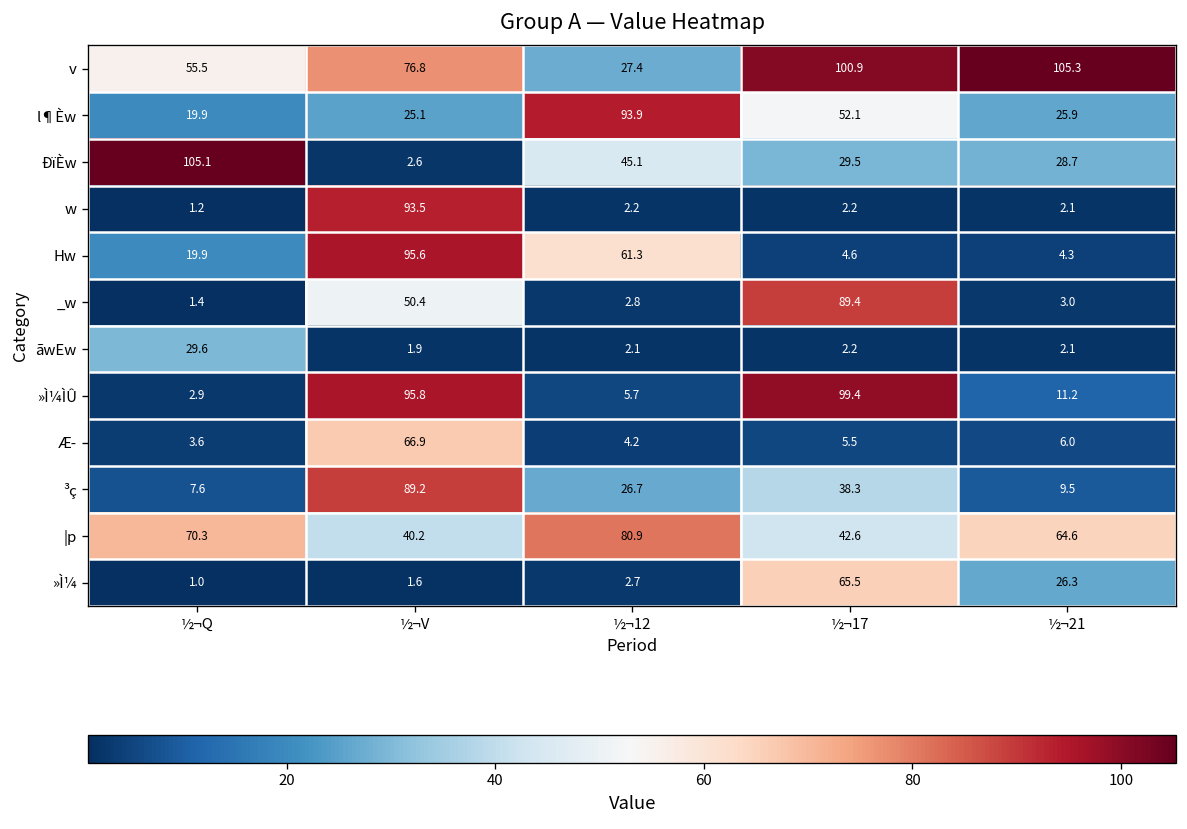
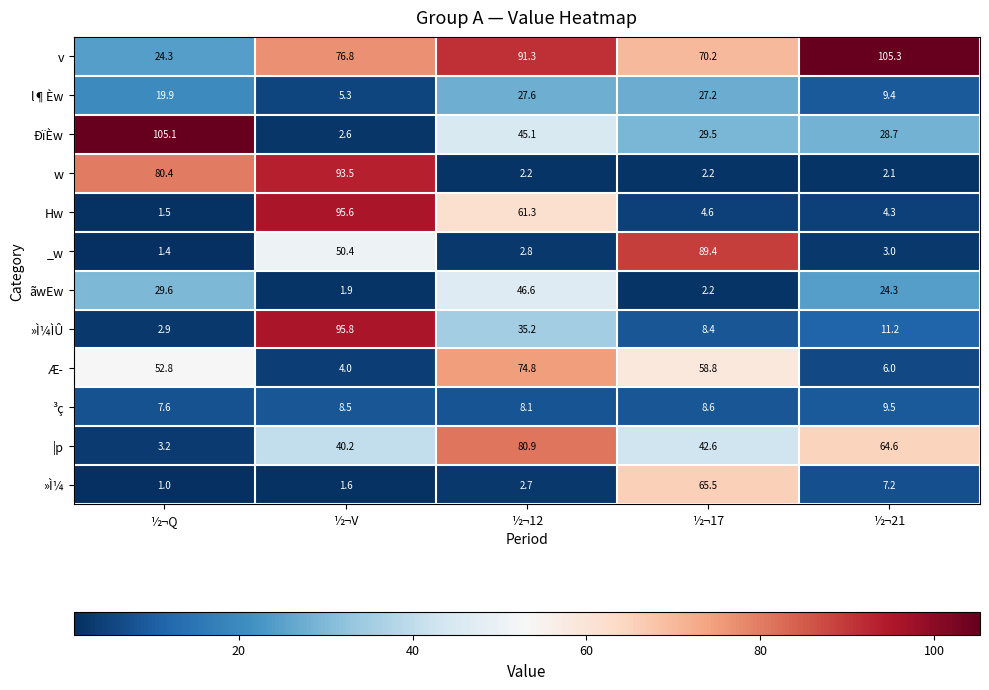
  {
    "v": {
-     "½¬Q": 55.5,
+     "½¬Q": 24.3,
      "½¬V": 76.8,
-     "½¬12": 27.4,
-     "½¬17": 100.9,
+     "½¬12": 91.3,
+     "½¬17": 70.2,
      "½¬21": 105.3
    },
    "l¶Èw": {
      "½¬Q": 19.9,
-     "½¬V": 25.1,
-     "½¬12": 93.9,
-     "½¬17": 52.1,
-     "½¬21": 25.9
+     "½¬V": 5.3,
+     "½¬12": 27.6,
+     "½¬17": 27.2,
+     "½¬21": 9.4
    },
    "ÐïÈw": {
      "½¬Q": 105.1,
      "½¬V": 2.6,
      "½¬12": 45.1,
      "½¬17": 29.5,
      "½¬21": 28.7
    },
    "w": {
-     "½¬Q": 1.2,
+     "½¬Q": 80.4,
      "½¬V": 93.5,
      "½¬12": 2.2,
      "½¬17": 2.2,
      "½¬21": 2.1
    },
    "Hw": {
-     "½¬Q": 19.9,
+     "½¬Q": 1.5,
      "½¬V": 95.6,
      "½¬12": 61.3,
      "½¬17": 4.6,
      "½¬21": 4.3
    },
    "_w": {
      "½¬Q": 1.4,
      "½¬V": 50.4,
      "½¬12": 2.8,
      "½¬17": 89.4,
      "½¬21": 3.0
    },
    "ãwEw": {
      "½¬Q": 29.6,
      "½¬V": 1.9,
-     "½¬12": 2.1,
+     "½¬12": 46.6,
      "½¬17": 2.2,
-     "½¬21": 2.1
+     "½¬21": 24.3
    },
    "»Ì¼ÌÛ": {
      "½¬Q": 2.9,
      "½¬V": 95.8,
-     "½¬12": 5.7,
-     "½¬17": 99.4,
+     "½¬12": 35.2,
+     "½¬17": 8.4,
      "½¬21": 11.2
    },
    "Æ­": {
-     "½¬Q": 3.6,
-     "½¬V": 66.9,
-     "½¬12": 4.2,
-     "½¬17": 5.5,
+     "½¬Q": 52.8,
+     "½¬V": 4.0,
+     "½¬12": 74.8,
+     "½¬17": 58.8,
      "½¬21": 6.0
    },
    "³ç": {
      "½¬Q": 7.6,
-     "½¬V": 89.2,
-     "½¬12": 26.7,
-     "½¬17": 38.3,
+     "½¬V": 8.5,
+     "½¬12": 8.1,
+     "½¬17": 8.6,
      "½¬21": 9.5
    },
    "|p": {
-     "½¬Q": 70.3,
+     "½¬Q": 3.2,
      "½¬V": 40.2,
      "½¬12": 80.9,
      "½¬17": 42.6,
      "½¬21": 64.6
    },
    "»Ì¼": {
      "½¬Q": 1.0,
      "½¬V": 1.6,
      "½¬12": 2.7,
      "½¬17": 65.5,
-     "½¬21": 26.3
+     "½¬21": 7.2
    }
  }
